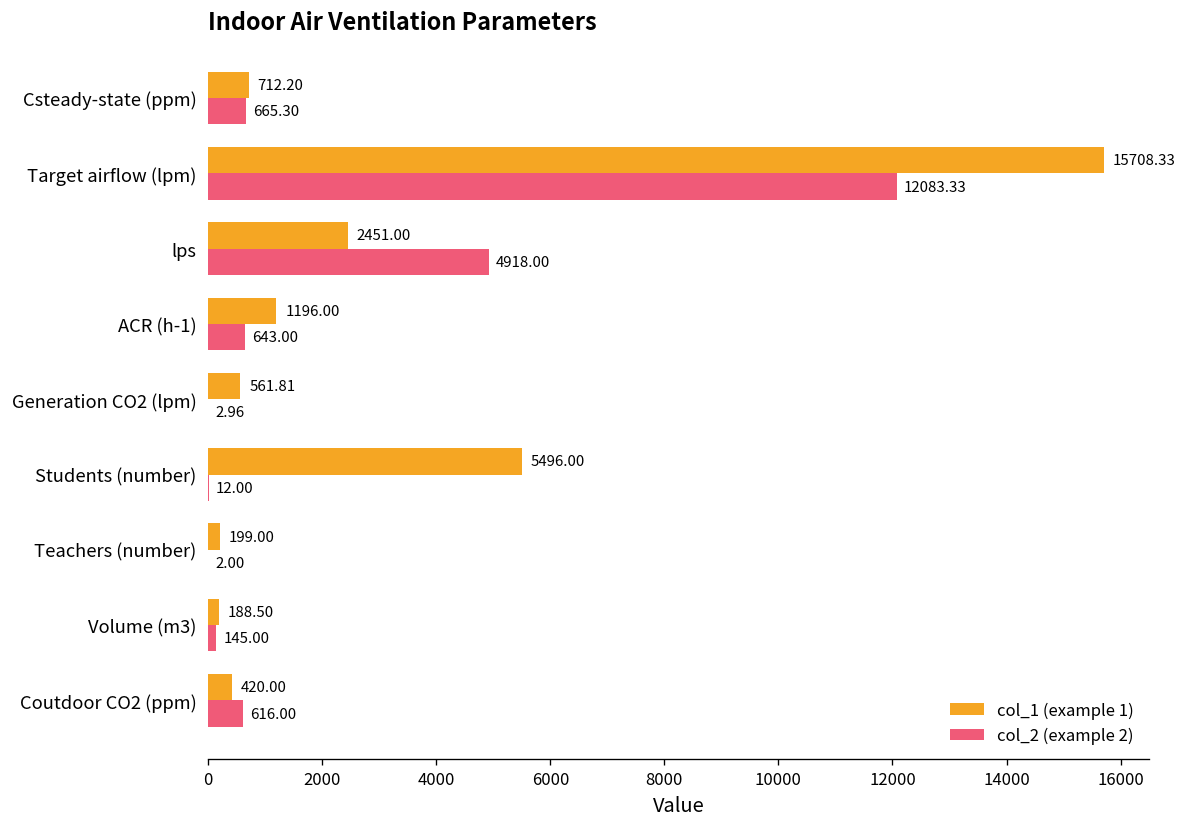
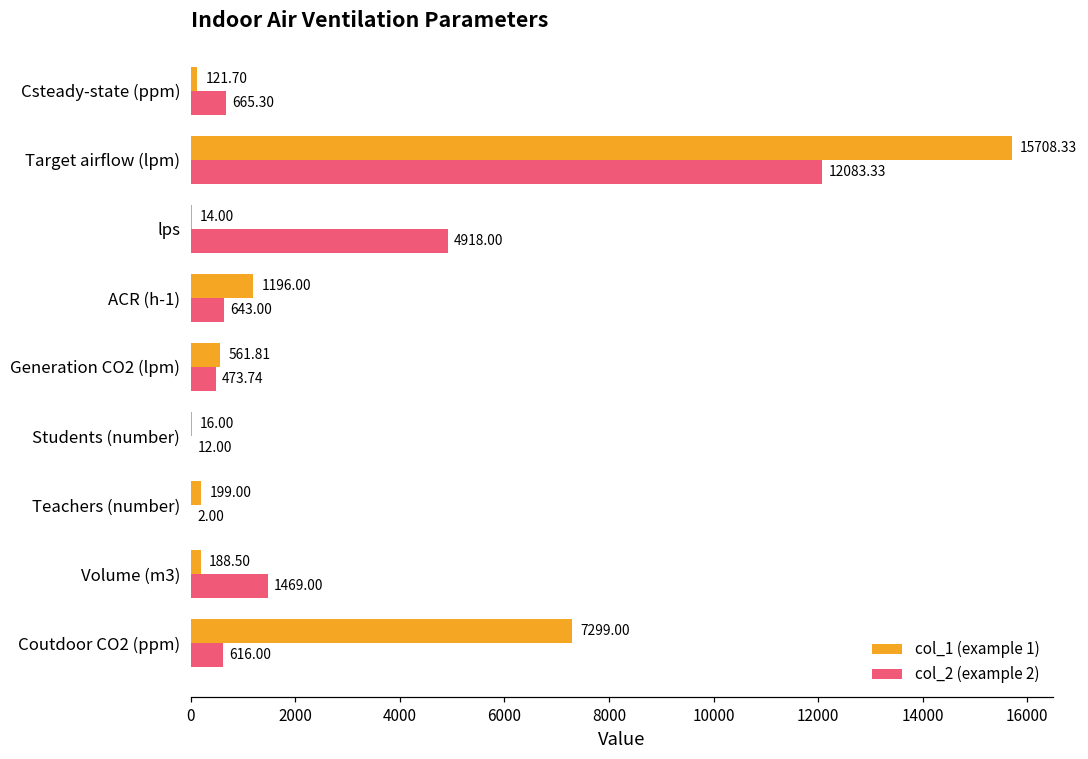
  {
    "col_1 (example 1)": {
-     "Csteady-state (ppm)": 712.20,
+     "Csteady-state (ppm)": 121.70,
      "Target airflow (lpm)": 15708.33,
-     "lps": 2451.00,
+     "lps": 14.00,
      "ACR (h-1)": 1196.00,
      "Generation CO2 (lpm)": 561.81,
-     "Students (number)": 5496.00,
+     "Students (number)": 16.00,
      "Teachers (number)": 199.00,
      "Volume (m3)": 188.50,
-     "Coutdoor CO2 (ppm)": 420.00
+     "Coutdoor CO2 (ppm)": 7299.00
    },
    "col_2 (example 2)": {
      "Csteady-state (ppm)": 665.30,
      "Target airflow (lpm)": 12083.33,
      "lps": 4918.00,
      "ACR (h-1)": 643.00,
-     "Generation CO2 (lpm)": 2.96,
+     "Generation CO2 (lpm)": 473.74,
      "Students (number)": 12.00,
      "Teachers (number)": 2.00,
-     "Volume (m3)": 145.00,
+     "Volume (m3)": 1469.00,
      "Coutdoor CO2 (ppm)": 616.00
    }
  }
